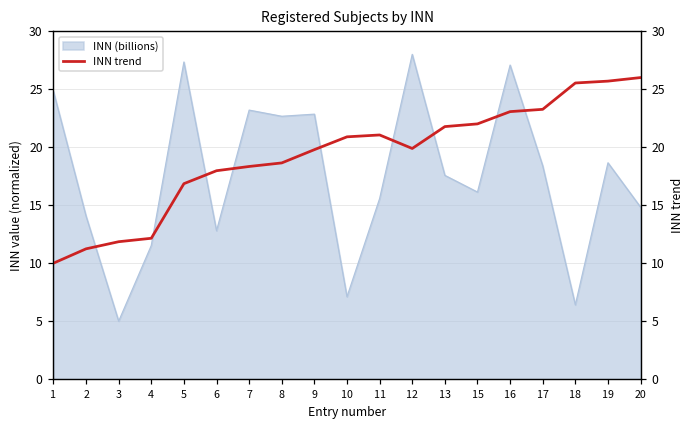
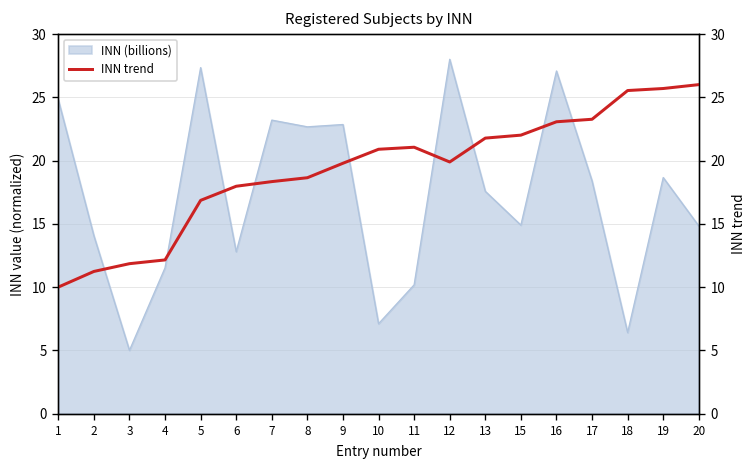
  {
    "INN (billions)": {
      "1": 24.8,
      "2": 14.1,
      "3": 5.0,
      "4": 11.5,
      "5": 27.3,
      "6": 12.8,
      "7": 23.2,
      "8": 22.7,
      "9": 22.8,
      "10": 7.1,
-     "11": 15.6,
+     "11": 10.2,
      "12": 28.0,
      "13": 17.6,
-     "15": 16.1,
+     "15": 14.9,
      "16": 27.1,
      "17": 18.4,
      "18": 6.4,
      "19": 18.7,
      "20": 14.8
    },
    "INN trend": {
      "1": 10.0,
      "2": 11.2,
      "3": 11.9,
      "4": 12.1,
      "5": 16.9,
      "6": 18.0,
      "7": 18.3,
      "8": 18.6,
      "9": 19.8,
      "10": 20.9,
      "11": 21.1,
      "12": 19.9,
      "13": 21.8,
      "15": 22.0,
      "16": 23.1,
      "17": 23.3,
      "18": 25.5,
      "19": 25.7,
      "20": 26.0
    }
  }
